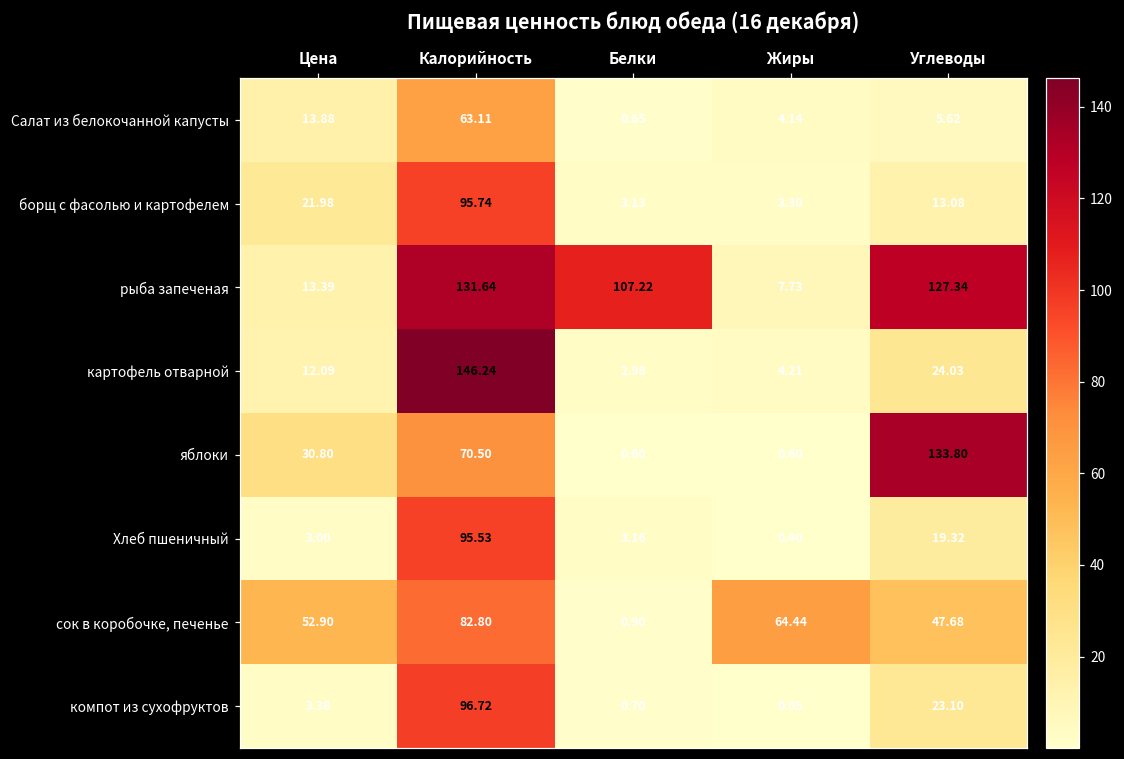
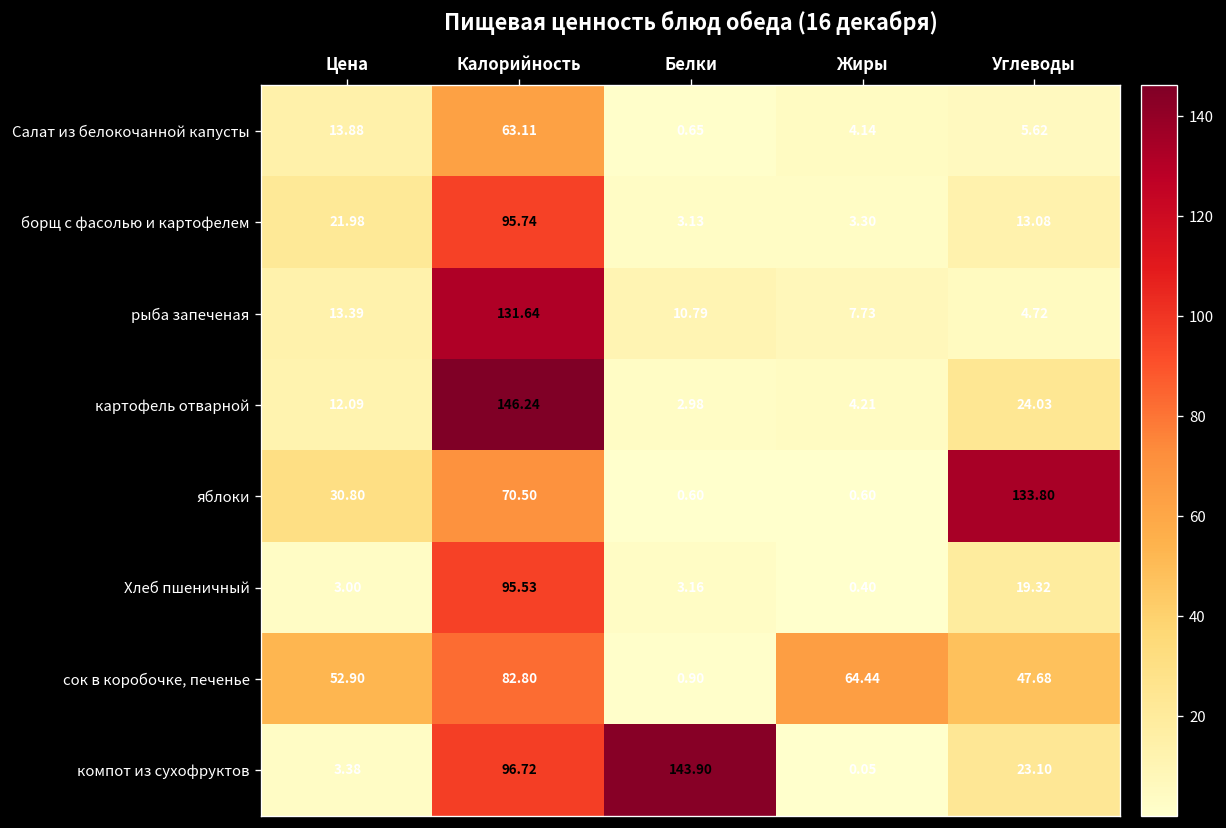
  {
    "Салат из белокочанной капусты": {
      "Цена": 13.88,
      "Калорийность": 63.11,
      "Белки": 0.65,
      "Жиры": 4.14,
      "Углеводы": 5.62
    },
    "борщ с фасолью и картофелем": {
      "Цена": 21.98,
      "Калорийность": 95.74,
      "Белки": 3.13,
      "Жиры": 3.30,
      "Углеводы": 13.08
    },
    "рыба запеченая": {
      "Цена": 13.39,
      "Калорийность": 131.64,
-     "Белки": 107.22,
+     "Белки": 10.79,
      "Жиры": 7.73,
-     "Углеводы": 127.34
+     "Углеводы": 4.72
    },
    "картофель отварной": {
      "Цена": 12.09,
      "Калорийность": 146.24,
      "Белки": 2.98,
      "Жиры": 4.21,
      "Углеводы": 24.03
    },
    "яблоки": {
      "Цена": 30.80,
      "Калорийность": 70.50,
      "Белки": 0.60,
      "Жиры": 0.60,
      "Углеводы": 133.80
    },
    "Хлеб пшеничный": {
      "Цена": 3.00,
      "Калорийность": 95.53,
      "Белки": 3.16,
      "Жиры": 0.40,
      "Углеводы": 19.32
    },
    "сок в коробочке, печенье": {
      "Цена": 52.90,
      "Калорийность": 82.80,
      "Белки": 0.90,
      "Жиры": 64.44,
      "Углеводы": 47.68
    },
    "компот из сухофруктов": {
      "Цена": 3.38,
      "Калорийность": 96.72,
-     "Белки": 0.70,
+     "Белки": 143.90,
      "Жиры": 0.05,
      "Углеводы": 23.10
    }
  }
